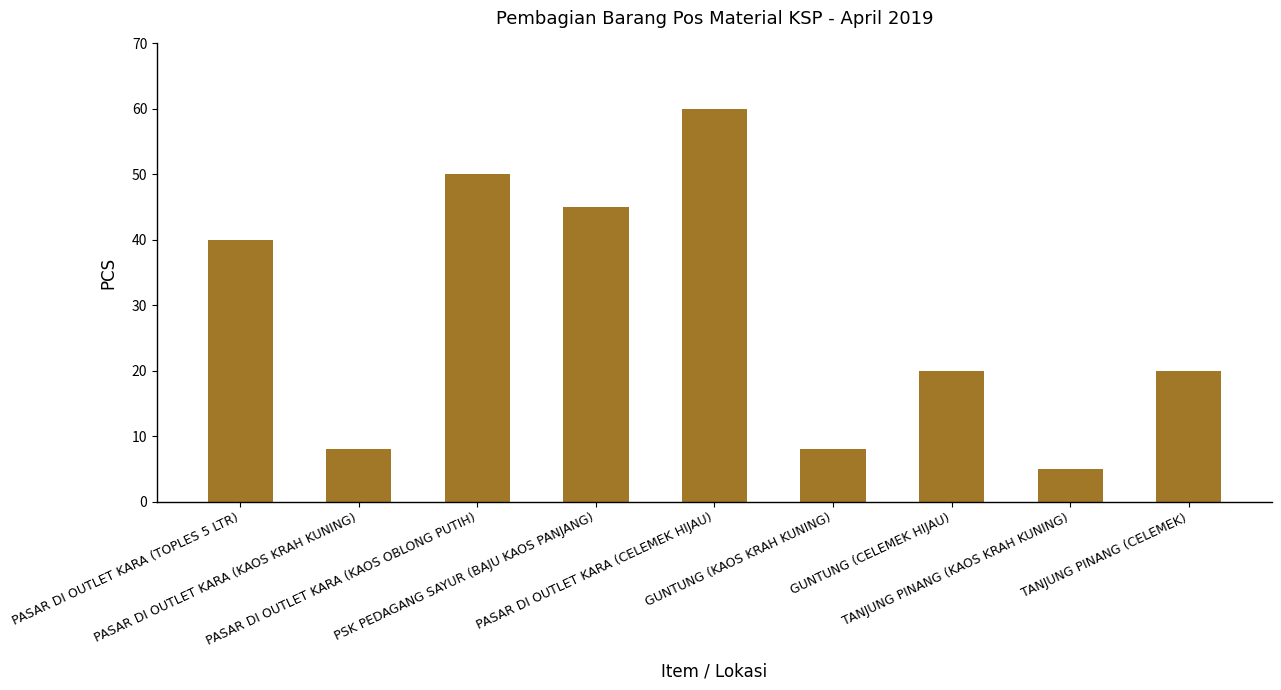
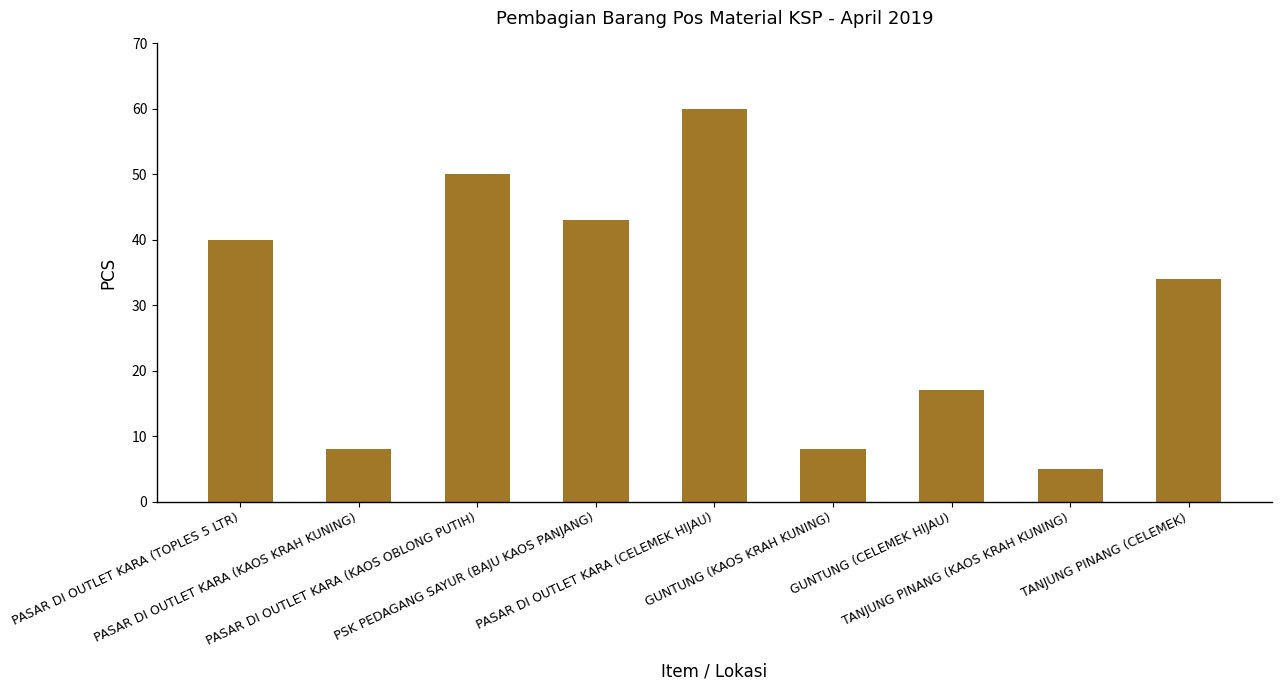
  {
    "PASAR DI OUTLET KARA (TOPLES 5 LTR)": 40,
    "PASAR DI OUTLET KARA (KAOS KRAH KUNING)": 8,
    "PASAR DI OUTLET KARA (KAOS OBLONG PUTIH)": 50,
-   "PSK PEDAGANG SAYUR (BAJU KAOS PANJANG)": 45,
+   "PSK PEDAGANG SAYUR (BAJU KAOS PANJANG)": 43,
    "PASAR DI OUTLET KARA (CELEMEK HIJAU)": 60,
    "GUNTUNG (KAOS KRAH KUNING)": 8,
-   "GUNTUNG (CELEMEK HIJAU)": 20,
+   "GUNTUNG (CELEMEK HIJAU)": 17,
    "TANJUNG PINANG (KAOS KRAH KUNING)": 5,
-   "TANJUNG PINANG (CELEMEK)": 20
+   "TANJUNG PINANG (CELEMEK)": 34
  }
